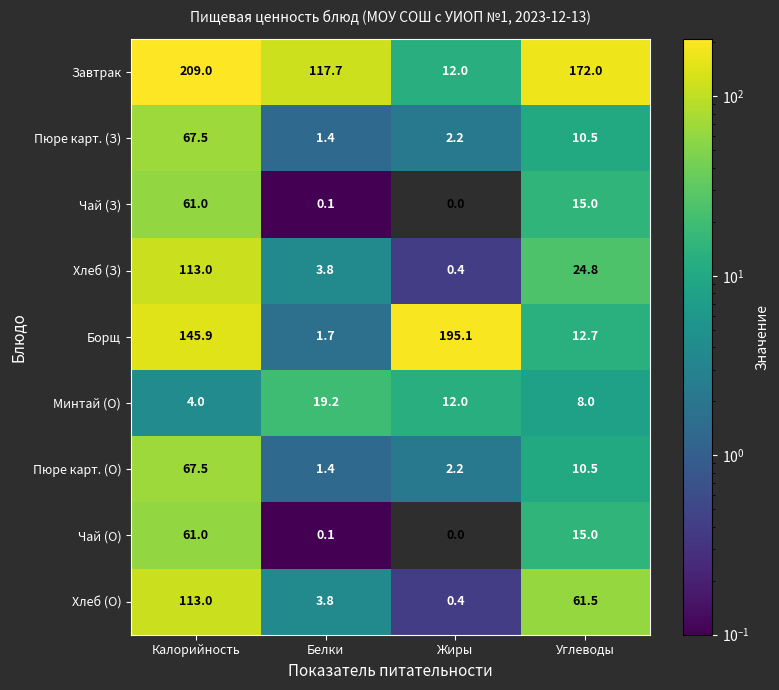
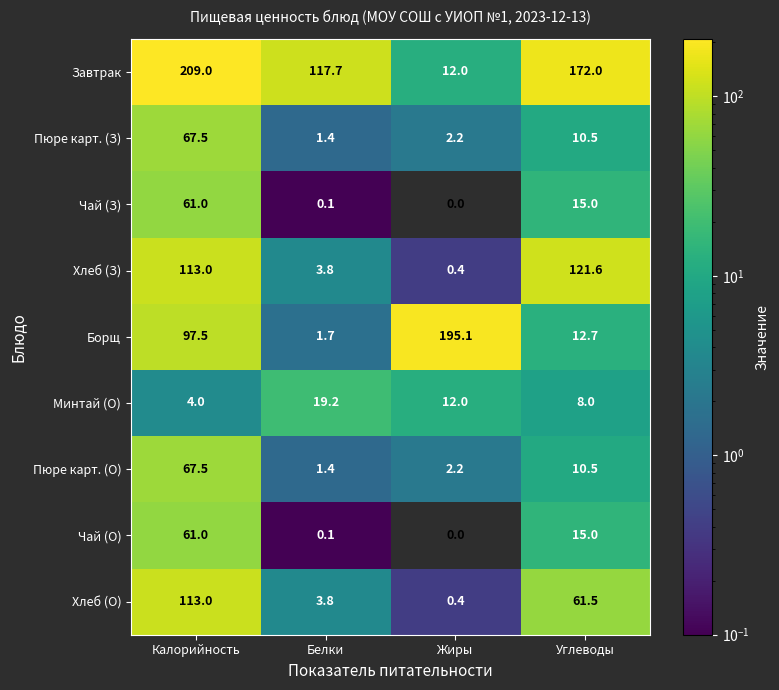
  {
    "Завтрак": {
      "Калорийность": 209.0,
      "Белки": 117.7,
      "Жиры": 12.0,
      "Углеводы": 172.0
    },
    "Пюре карт. (З)": {
      "Калорийность": 67.5,
      "Белки": 1.4,
      "Жиры": 2.2,
      "Углеводы": 10.5
    },
    "Чай (З)": {
      "Калорийность": 61.0,
      "Белки": 0.1,
      "Углеводы": 15.0
    },
    "Хлеб (З)": {
      "Калорийность": 113.0,
      "Белки": 3.8,
      "Жиры": 0.4,
-     "Углеводы": 24.8
+     "Углеводы": 121.6
    },
    "Борщ": {
-     "Калорийность": 145.9,
+     "Калорийность": 97.5,
      "Белки": 1.7,
      "Жиры": 195.1,
      "Углеводы": 12.7
    },
    "Минтай (О)": {
      "Калорийность": 4.0,
      "Белки": 19.2,
      "Жиры": 12.0,
      "Углеводы": 8.0
    },
    "Пюре карт. (О)": {
      "Калорийность": 67.5,
      "Белки": 1.4,
      "Жиры": 2.2,
      "Углеводы": 10.5
    },
    "Чай (О)": {
      "Калорийность": 61.0,
      "Белки": 0.1,
      "Углеводы": 15.0
    },
    "Хлеб (О)": {
      "Калорийность": 113.0,
      "Белки": 3.8,
      "Жиры": 0.4,
      "Углеводы": 61.5
    }
  }
